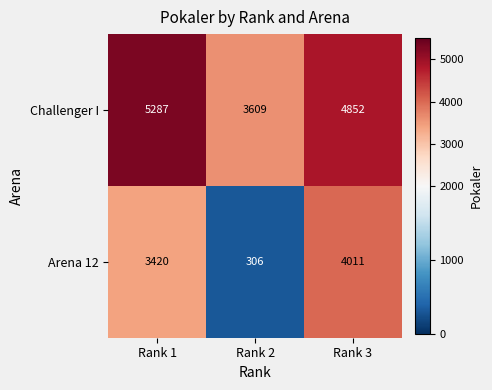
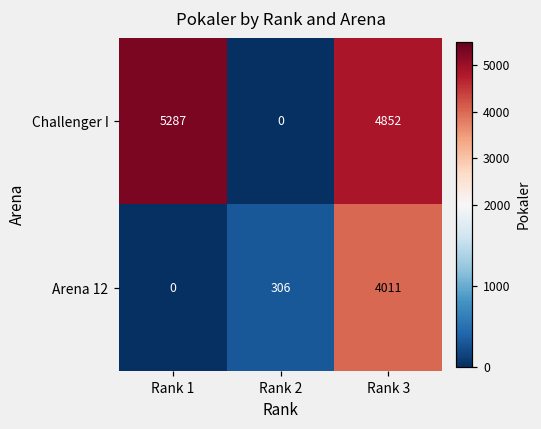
  {
    "Challenger I": {
      "Rank 1": 5287,
-     "Rank 2": 3609,
+     "Rank 2": 0,
      "Rank 3": 4852
    },
    "Arena 12": {
-     "Rank 1": 3420,
+     "Rank 1": 0,
      "Rank 2": 306,
      "Rank 3": 4011
    }
  }
